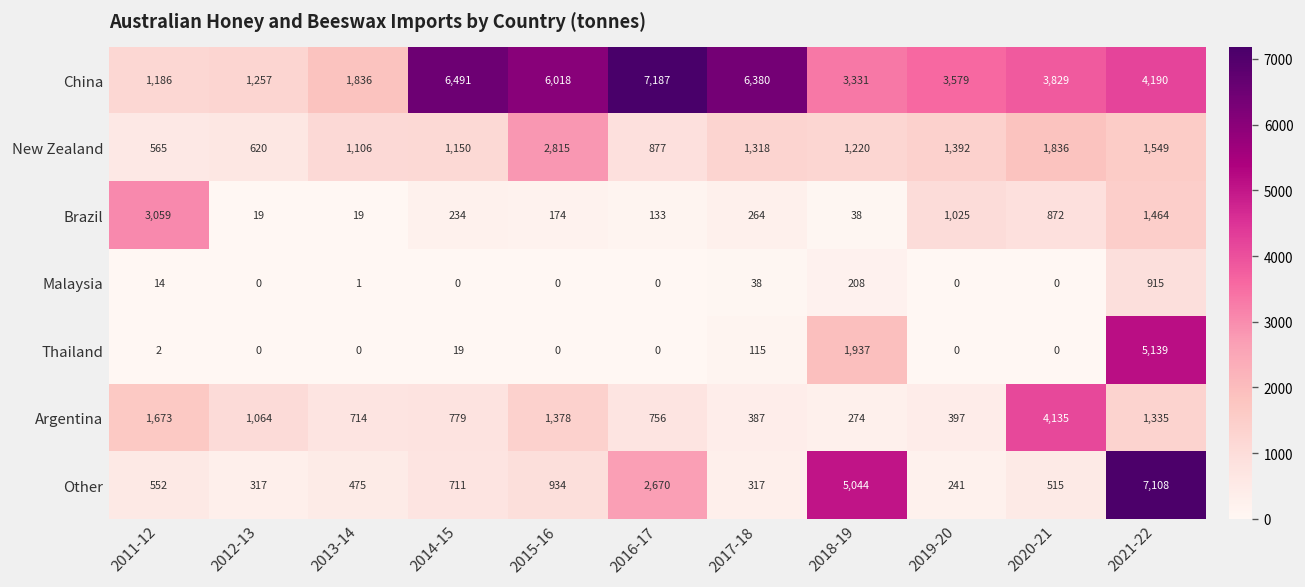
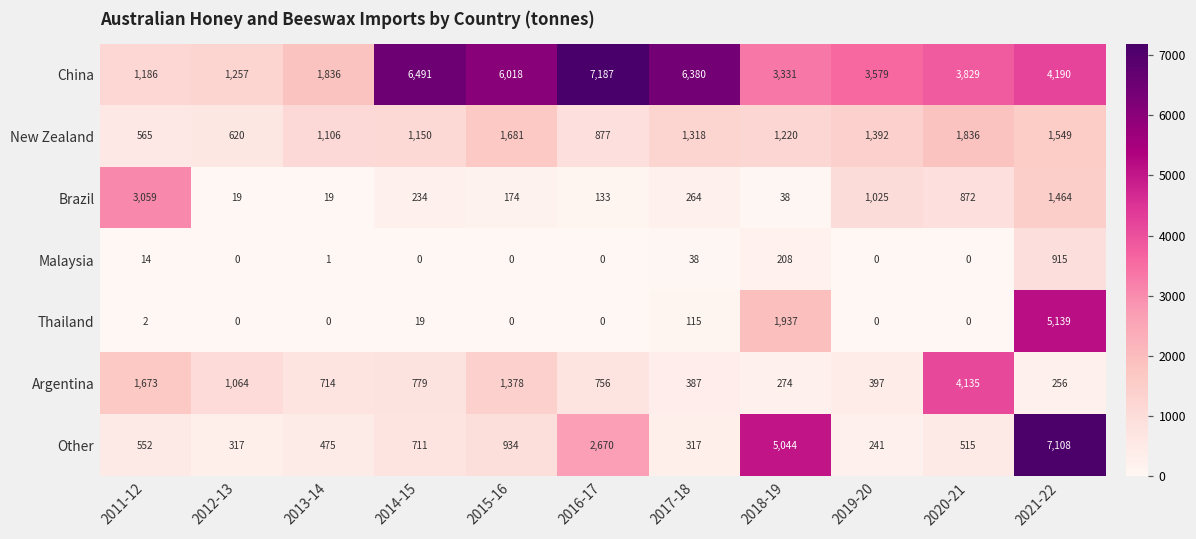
  {
    "China": {
      "2011-12": "1,186",
      "2012-13": "1,257",
      "2013-14": "1,836",
      "2014-15": "6,491",
      "2015-16": "6,018",
      "2016-17": "7,187",
      "2017-18": "6,380",
      "2018-19": "3,331",
      "2019-20": "3,579",
      "2020-21": "3,829",
      "2021-22": "4,190"
    },
    "New Zealand": {
      "2011-12": "565",
      "2012-13": "620",
      "2013-14": "1,106",
      "2014-15": "1,150",
-     "2015-16": "2,815",
+     "2015-16": "1,681",
      "2016-17": "877",
      "2017-18": "1,318",
      "2018-19": "1,220",
      "2019-20": "1,392",
      "2020-21": "1,836",
      "2021-22": "1,549"
    },
    "Brazil": {
      "2011-12": "3,059",
      "2012-13": "19",
      "2013-14": "19",
      "2014-15": "234",
      "2015-16": "174",
      "2016-17": "133",
      "2017-18": "264",
      "2018-19": "38",
      "2019-20": "1,025",
      "2020-21": "872",
      "2021-22": "1,464"
    },
    "Malaysia": {
      "2011-12": "14",
      "2012-13": "0",
      "2013-14": "1",
      "2014-15": "0",
      "2015-16": "0",
      "2016-17": "0",
      "2017-18": "38",
      "2018-19": "208",
      "2019-20": "0",
      "2020-21": "0",
      "2021-22": "915"
    },
    "Thailand": {
      "2011-12": "2",
      "2012-13": "0",
      "2013-14": "0",
      "2014-15": "19",
      "2015-16": "0",
      "2016-17": "0",
      "2017-18": "115",
      "2018-19": "1,937",
      "2019-20": "0",
      "2020-21": "0",
      "2021-22": "5,139"
    },
    "Argentina": {
      "2011-12": "1,673",
      "2012-13": "1,064",
      "2013-14": "714",
      "2014-15": "779",
      "2015-16": "1,378",
      "2016-17": "756",
      "2017-18": "387",
      "2018-19": "274",
      "2019-20": "397",
      "2020-21": "4,135",
-     "2021-22": "1,335"
+     "2021-22": "256"
    },
    "Other": {
      "2011-12": "552",
      "2012-13": "317",
      "2013-14": "475",
      "2014-15": "711",
      "2015-16": "934",
      "2016-17": "2,670",
      "2017-18": "317",
      "2018-19": "5,044",
      "2019-20": "241",
      "2020-21": "515",
      "2021-22": "7,108"
    }
  }
